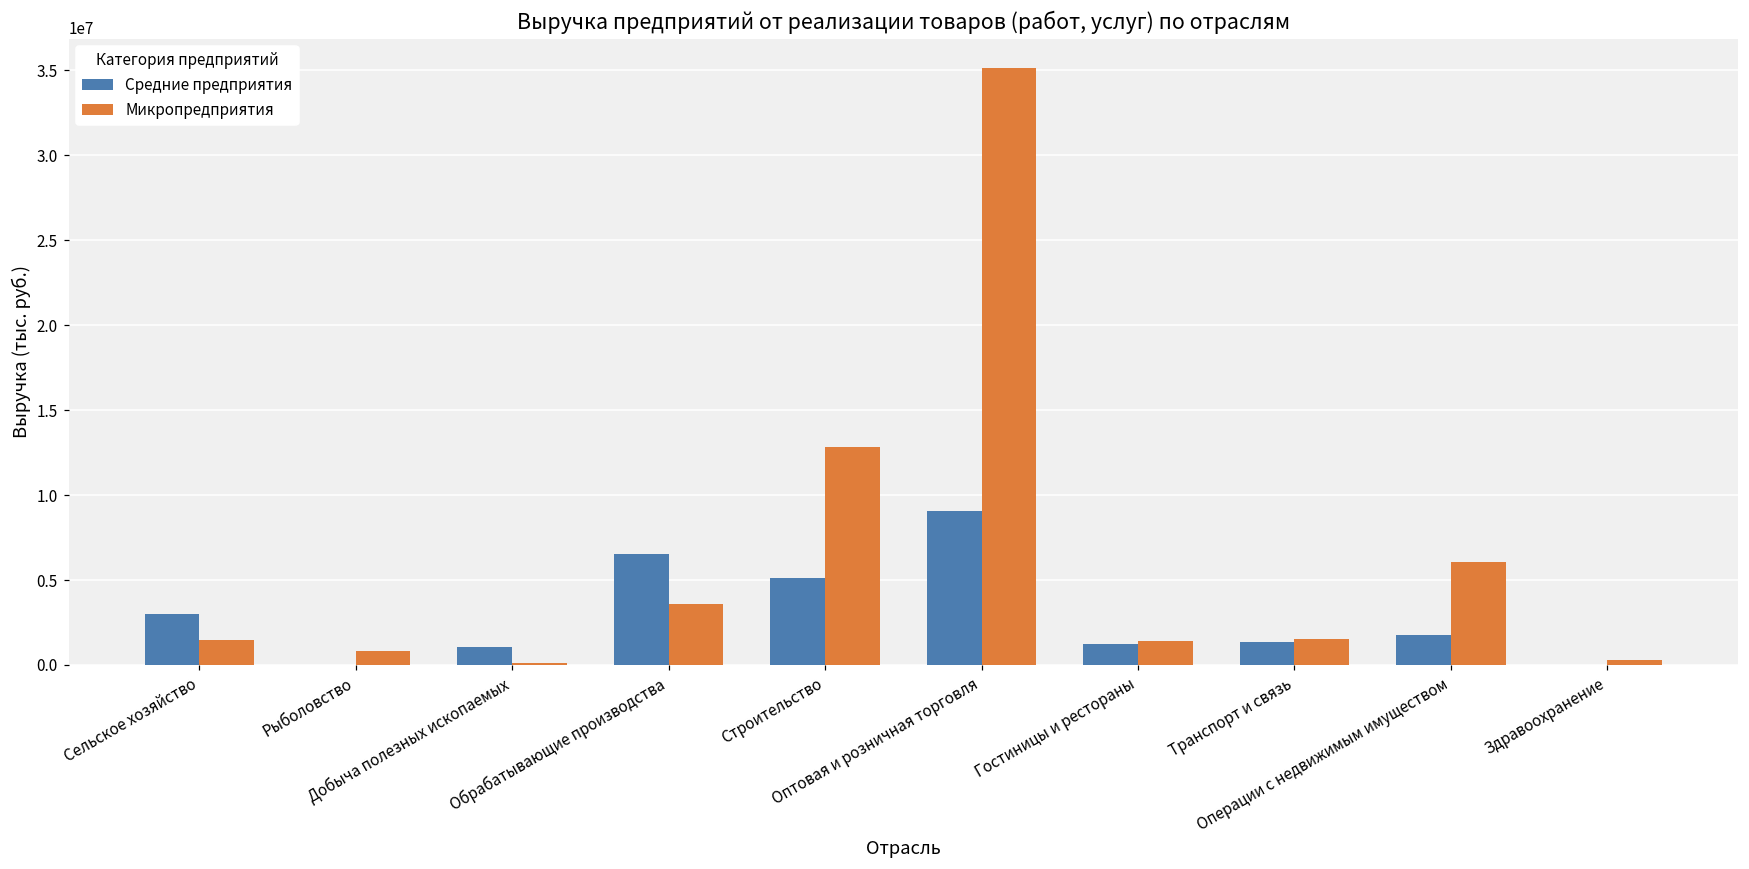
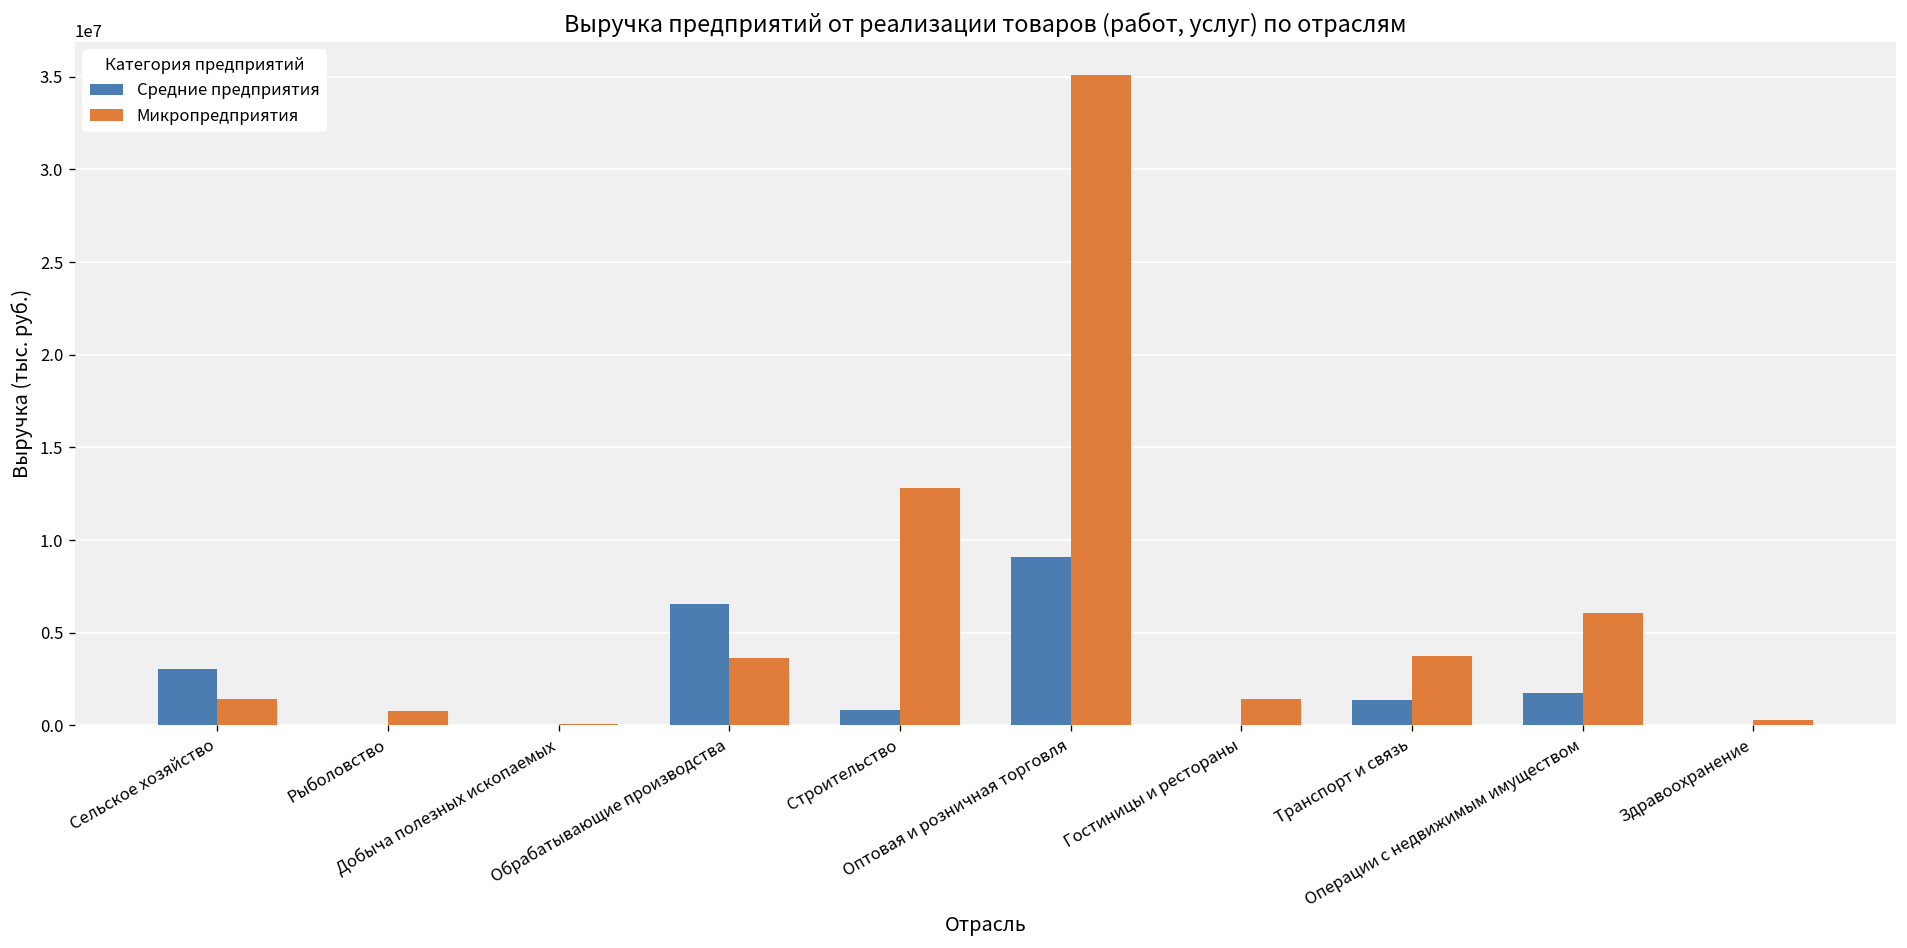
  {
    "Средние предприятия": {
      "Сельское хозяйство": 3000000,
      "Рыболовство": 0,
-     "Добыча полезных ископаемых": 1100000,
+     "Добыча полезных ископаемых": 0,
      "Обрабатывающие производства": 6600000,
-     "Строительство": 5100000,
+     "Строительство": 800000,
      "Оптовая и розничная торговля": 9100000,
-     "Гостиницы и рестораны": 1200000,
+     "Гостиницы и рестораны": 0,
      "Транспорт и связь": 1400000,
      "Операции с недвижимым имуществом": 1800000,
      "Здравоохранение": 0
    },
    "Микропредприятия": {
      "Сельское хозяйство": 1400000,
      "Рыболовство": 800000,
      "Обрабатывающие производства": 3600000,
      "Строительство": 12800000,
      "Оптовая и розничная торговля": 35100000,
      "Гостиницы и рестораны": 1400000,
-     "Транспорт и связь": 1600000,
+     "Транспорт и связь": 3800000,
      "Операции с недвижимым имуществом": 6100000,
      "Здравоохранение": 300000
    }
  }
